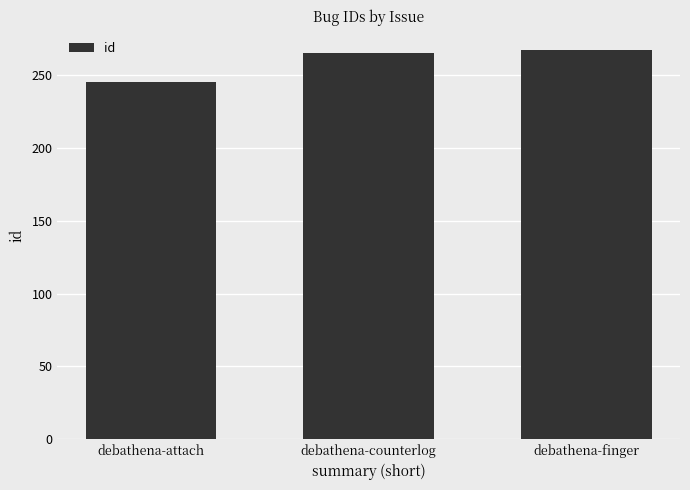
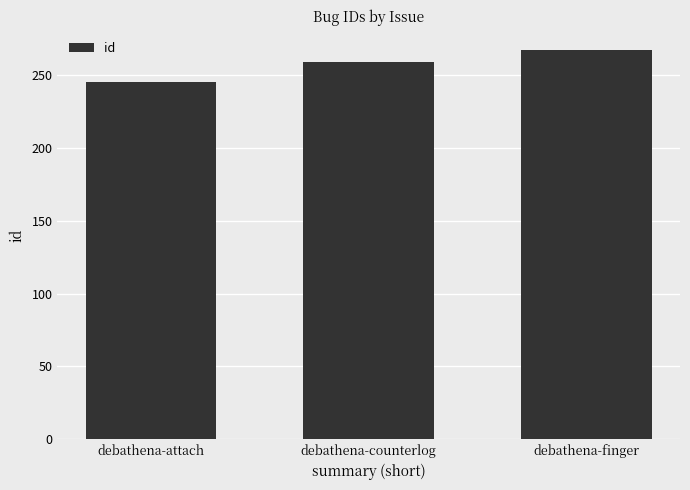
  {
    "debathena-attach": 245,
-   "debathena-counterlog": 265,
+   "debathena-counterlog": 259,
    "debathena-finger": 267
  }
